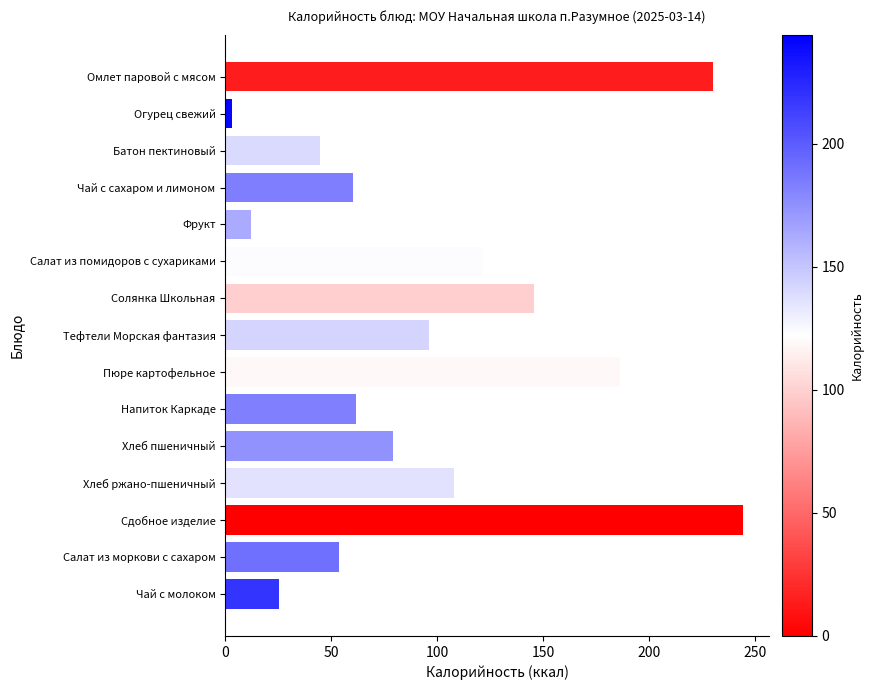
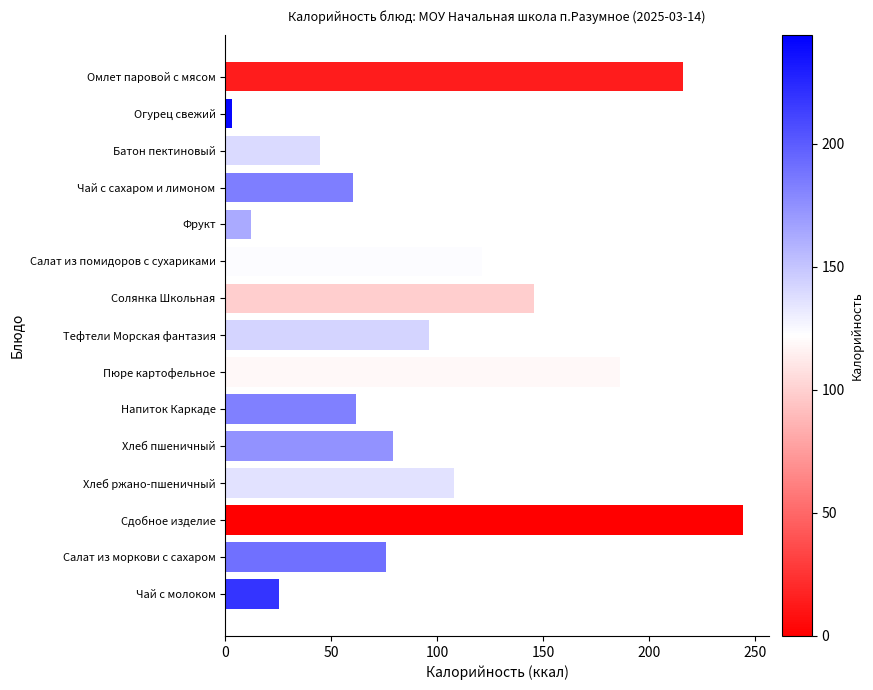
  {
-   "Омлет паровой с мясом": 230,
+   "Омлет паровой с мясом": 216,
    "Огурец свежий": 3,
    "Батон пектиновый": 45,
    "Чай с сахаром и лимоном": 61,
    "Фрукт": 12,
    "Салат из помидоров с сухариками": 121,
    "Солянка Школьная": 146,
    "Тефтели Морская фантазия": 96,
    "Пюре картофельное": 186,
    "Напиток Каркаде": 62,
    "Хлеб пшеничный": 79,
    "Хлеб ржано-пшеничный": 108,
    "Сдобное изделие": 244,
-   "Салат из моркови с сахаром": 54,
+   "Салат из моркови с сахаром": 76,
    "Чай с молоком": 26
  }
